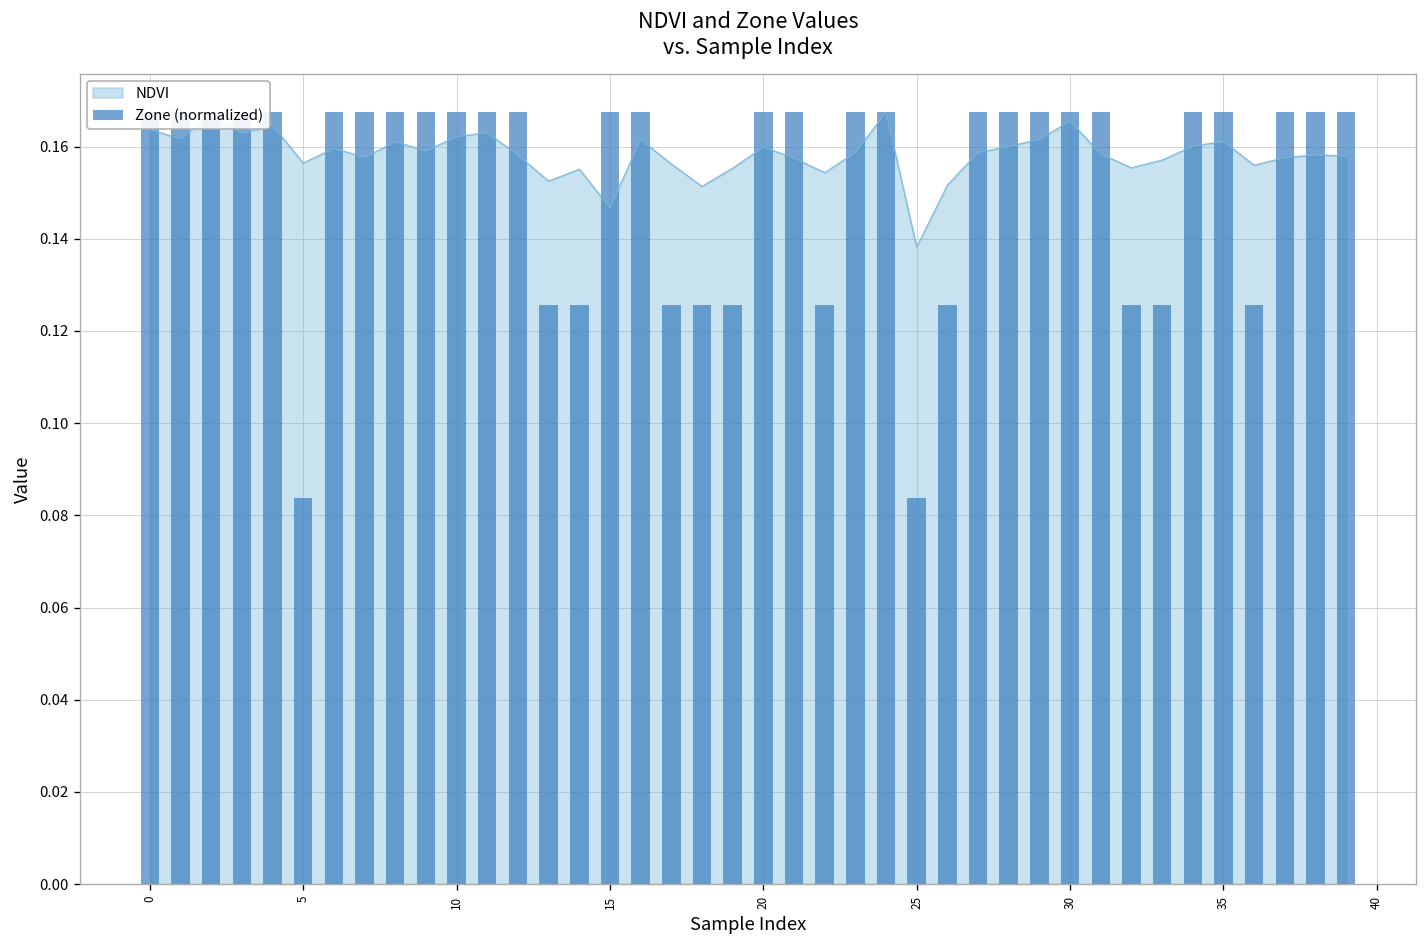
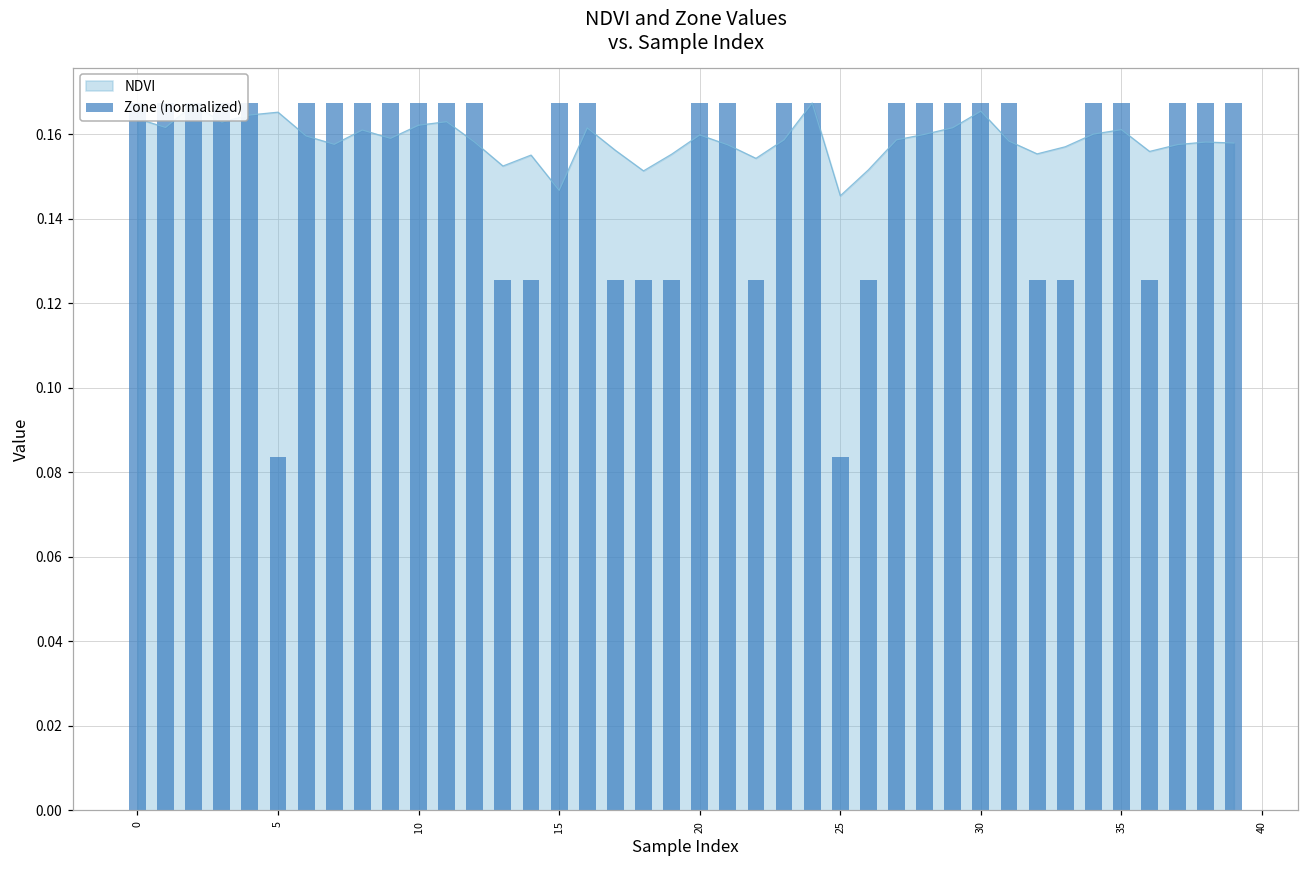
  {
    "NDVI": {
-     "5": 0.156,
+     "5": 0.165,
      "10": 0.162,
      "15": 0.147,
      "20": 0.160,
-     "25": 0.138,
+     "25": 0.145,
      "30": 0.165,
      "35": 0.161
    },
    "Zone (normalized)": {
      "5": 0.084,
      "10": 0.167,
      "15": 0.167,
      "20": 0.167,
      "25": 0.084,
      "30": 0.167,
      "35": 0.167
    }
  }
